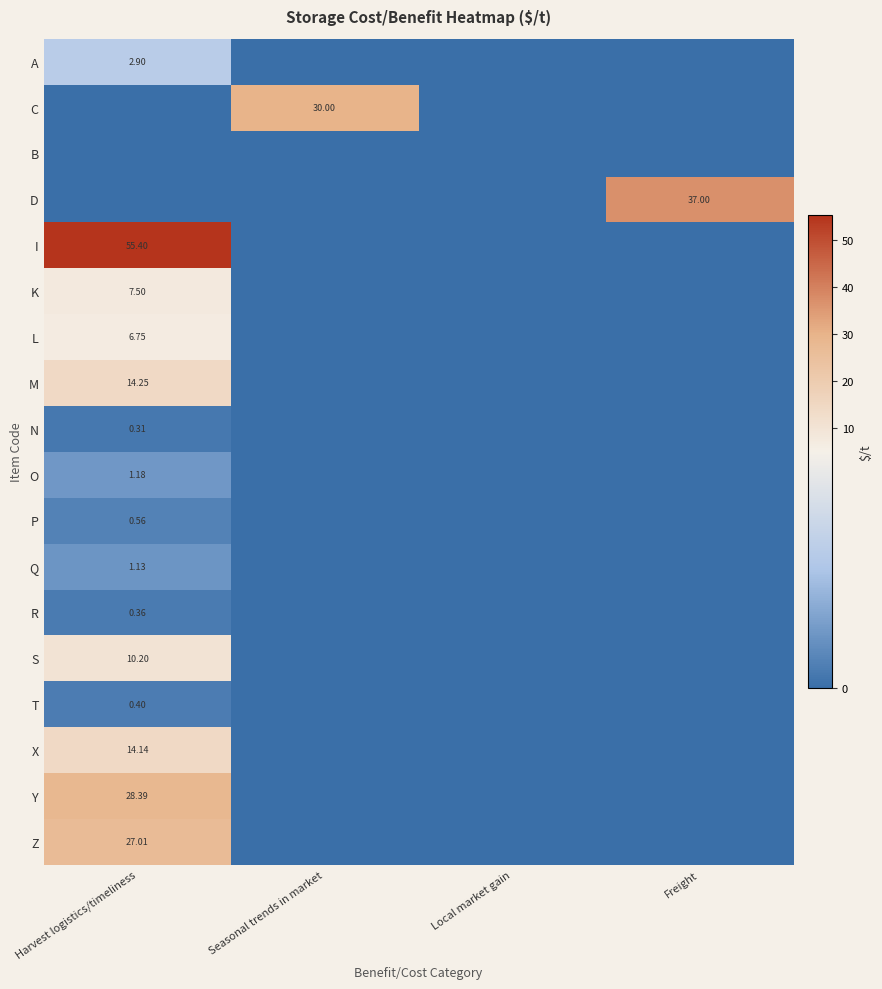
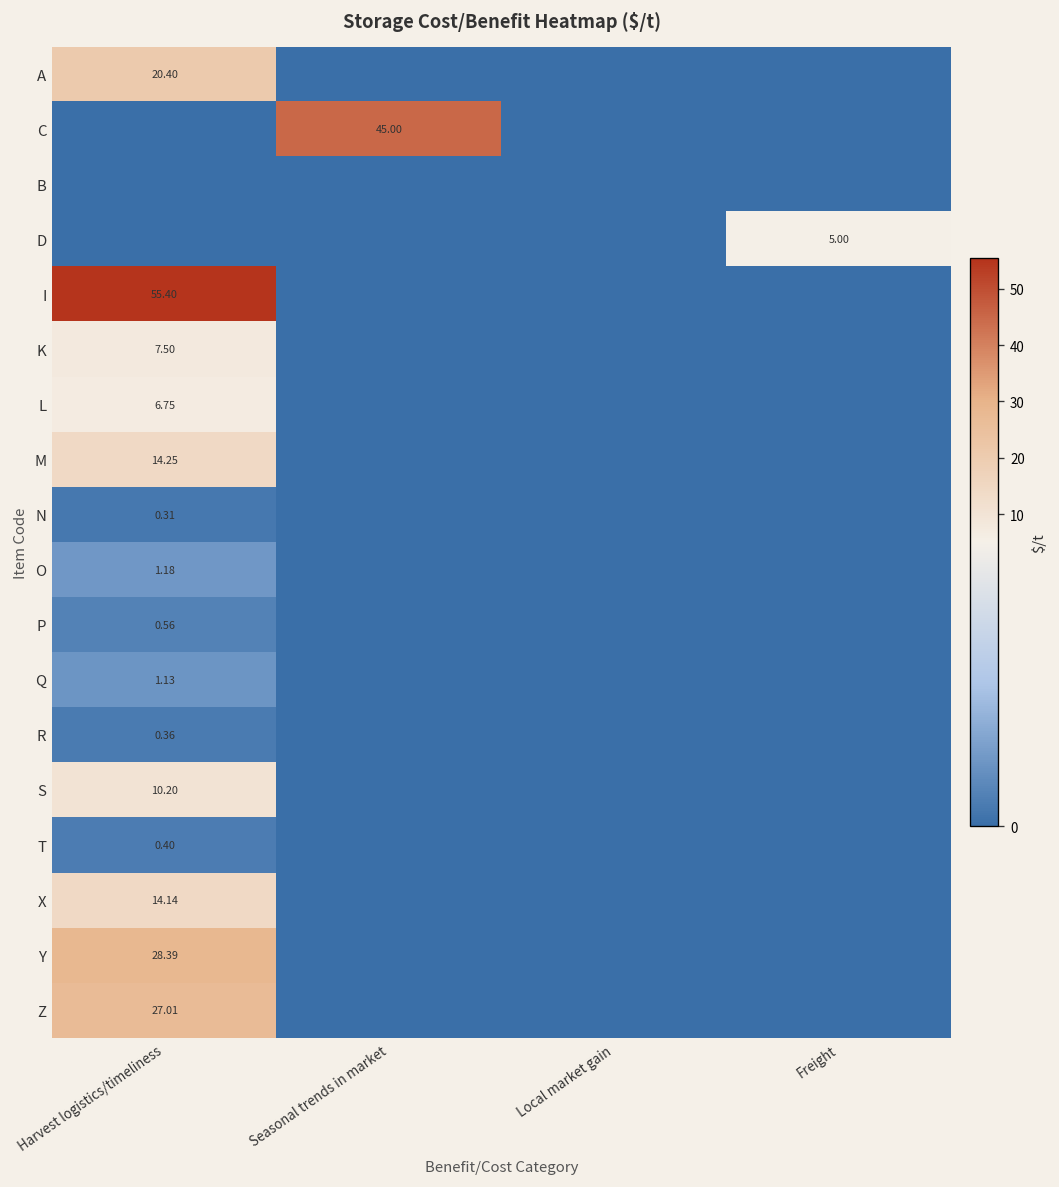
  {
    "A": {
-     "Harvest logistics/timeliness": 2.90
+     "Harvest logistics/timeliness": 20.40
    },
    "C": {
-     "Seasonal trends in market": 30.00
+     "Seasonal trends in market": 45.00
    },
    "D": {
-     "Freight": 37.00
+     "Freight": 5.00
    },
    "I": {
      "Harvest logistics/timeliness": 55.40
    },
    "K": {
      "Harvest logistics/timeliness": 7.50
    },
    "L": {
      "Harvest logistics/timeliness": 6.75
    },
    "M": {
      "Harvest logistics/timeliness": 14.25
    },
    "N": {
      "Harvest logistics/timeliness": 0.31
    },
    "O": {
      "Harvest logistics/timeliness": 1.18
    },
    "P": {
      "Harvest logistics/timeliness": 0.56
    },
    "Q": {
      "Harvest logistics/timeliness": 1.13
    },
    "R": {
      "Harvest logistics/timeliness": 0.36
    },
    "S": {
      "Harvest logistics/timeliness": 10.20
    },
    "T": {
      "Harvest logistics/timeliness": 0.40
    },
    "X": {
      "Harvest logistics/timeliness": 14.14
    },
    "Y": {
      "Harvest logistics/timeliness": 28.39
    },
    "Z": {
      "Harvest logistics/timeliness": 27.01
    }
  }
